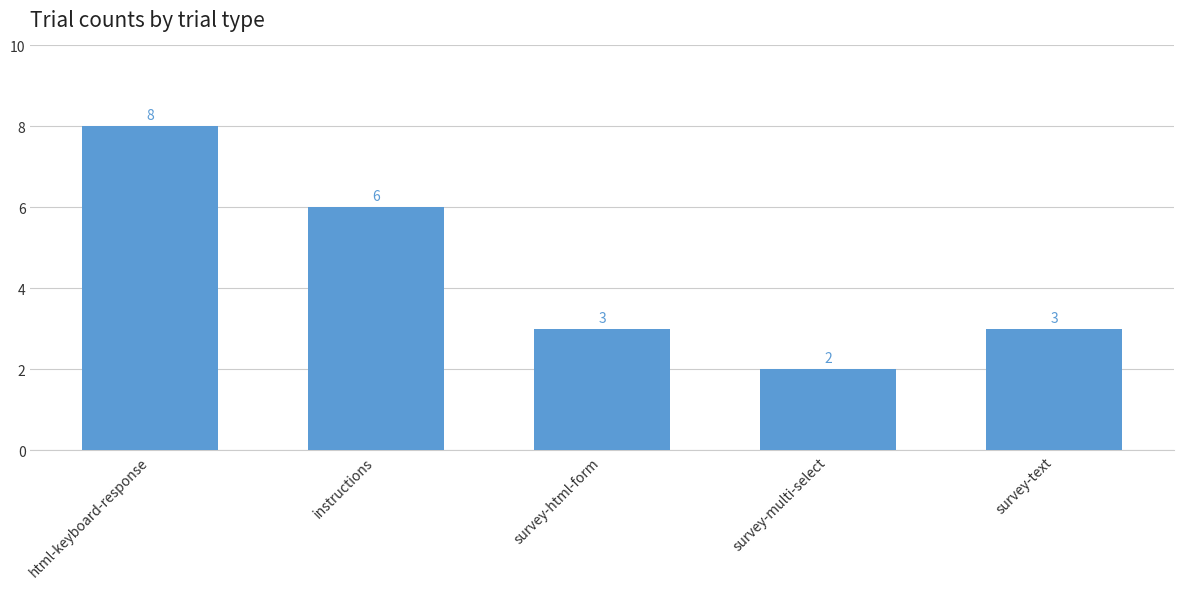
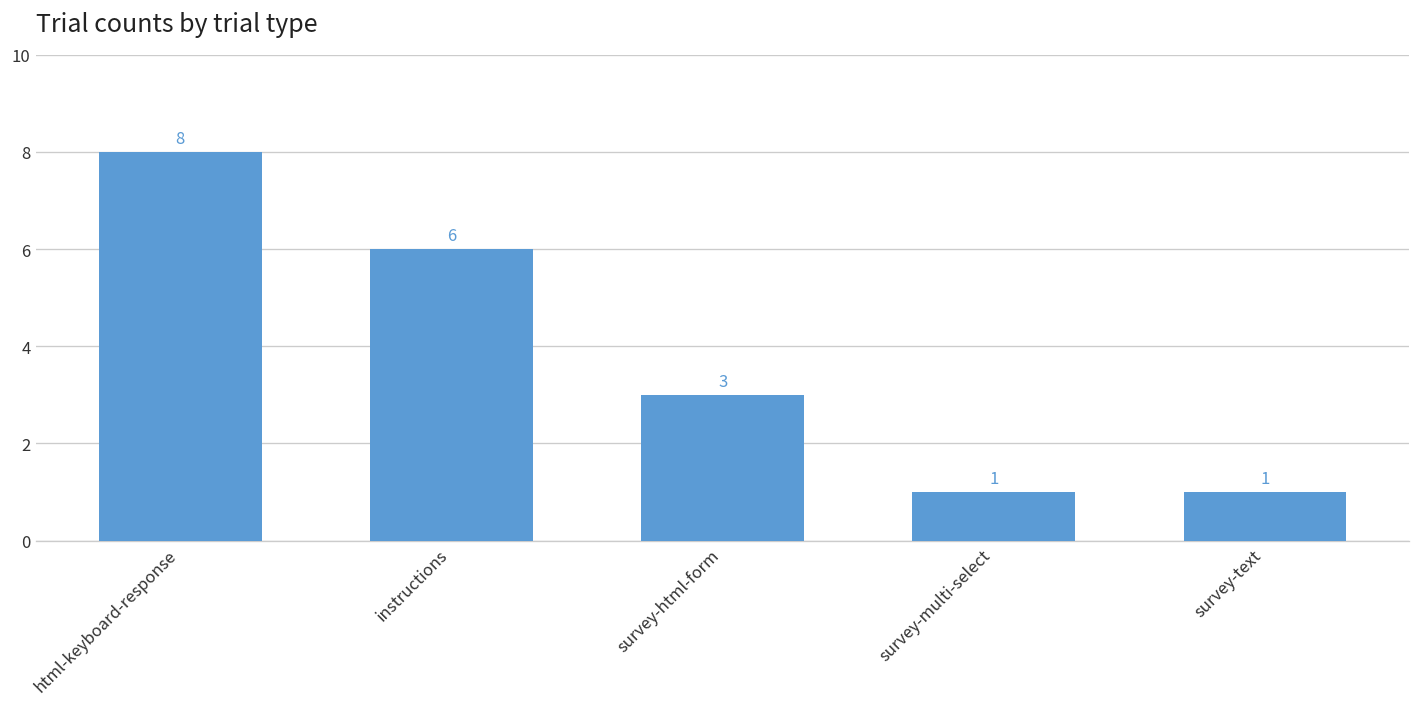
  {
    "html-keyboard-response": 8,
    "instructions": 6,
    "survey-html-form": 3,
-   "survey-multi-select": 2,
-   "survey-text": 3
+   "survey-multi-select": 1,
+   "survey-text": 1
  }
